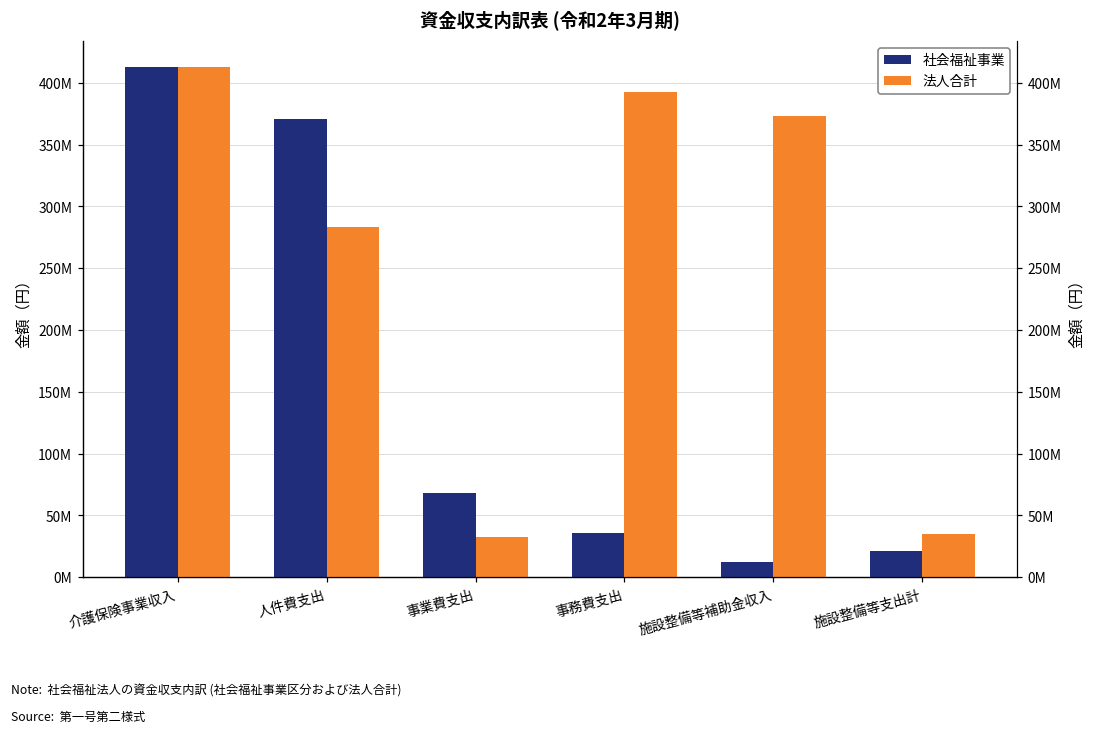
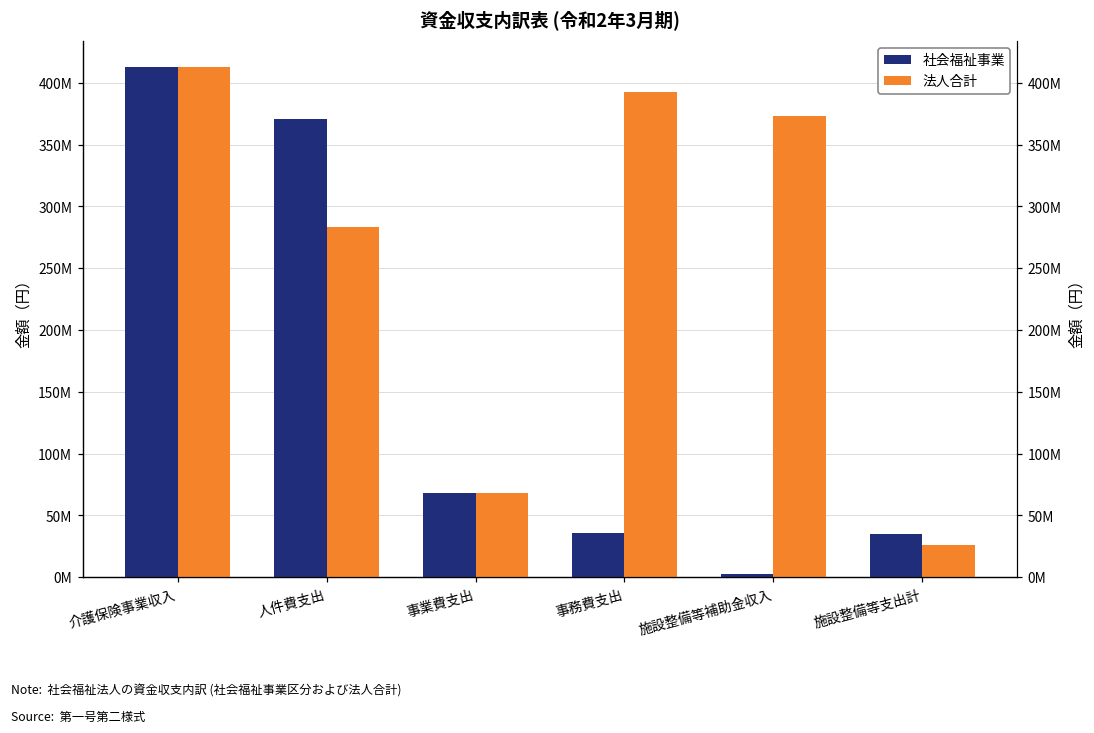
  {
    "社会福祉事業": {
      "介護保険事業収入": 413000000,
      "人件費支出": 371000000,
      "事業費支出": 68000000,
      "事務費支出": 36000000,
-     "施設整備等補助金収入": 12000000,
-     "施設整備等支出計": 21000000
+     "施設整備等補助金収入": 2000000,
+     "施設整備等支出計": 35000000
    },
    "法人合計": {
      "介護保険事業収入": 413000000,
      "人件費支出": 283000000,
-     "事業費支出": 32000000,
+     "事業費支出": 68000000,
      "事務費支出": 392000000,
      "施設整備等補助金収入": 373000000,
-     "施設整備等支出計": 35000000
+     "施設整備等支出計": 26000000
    }
  }
